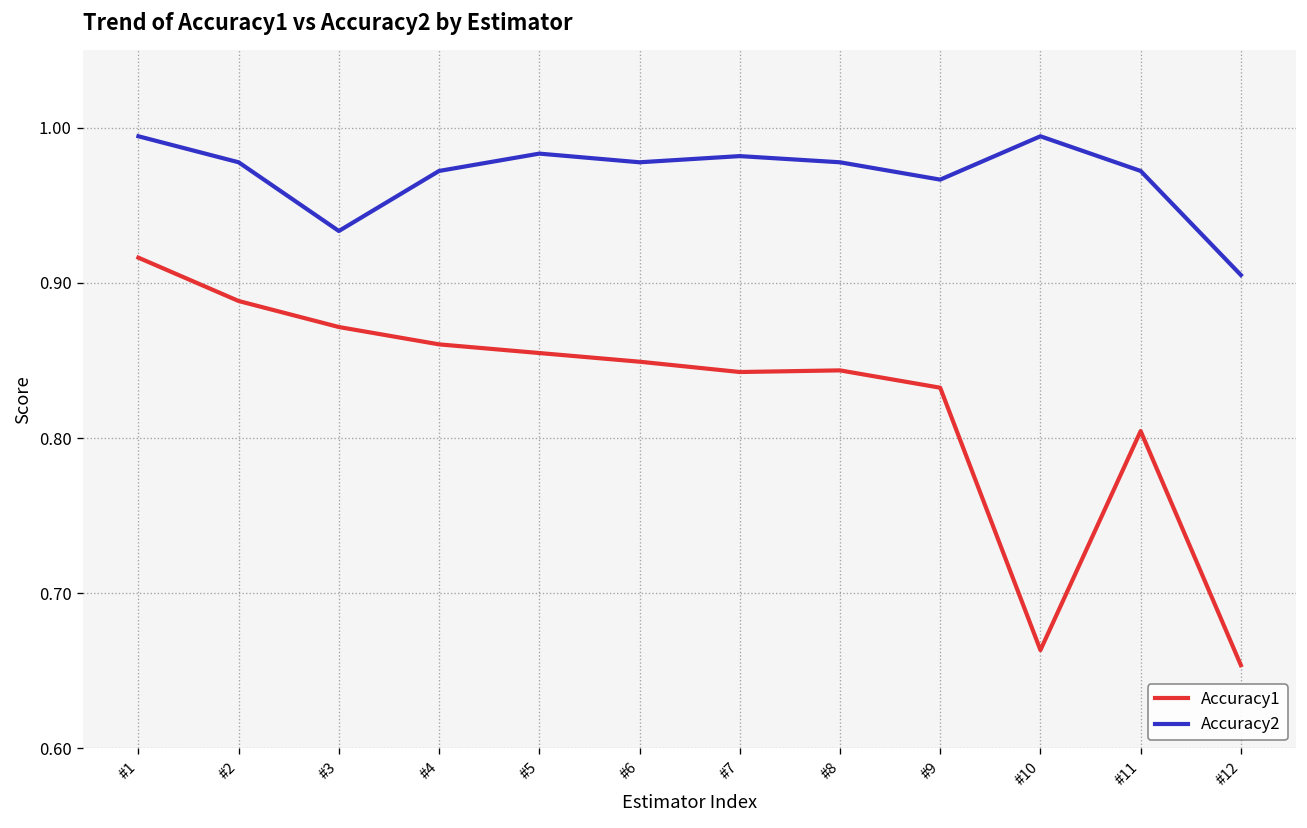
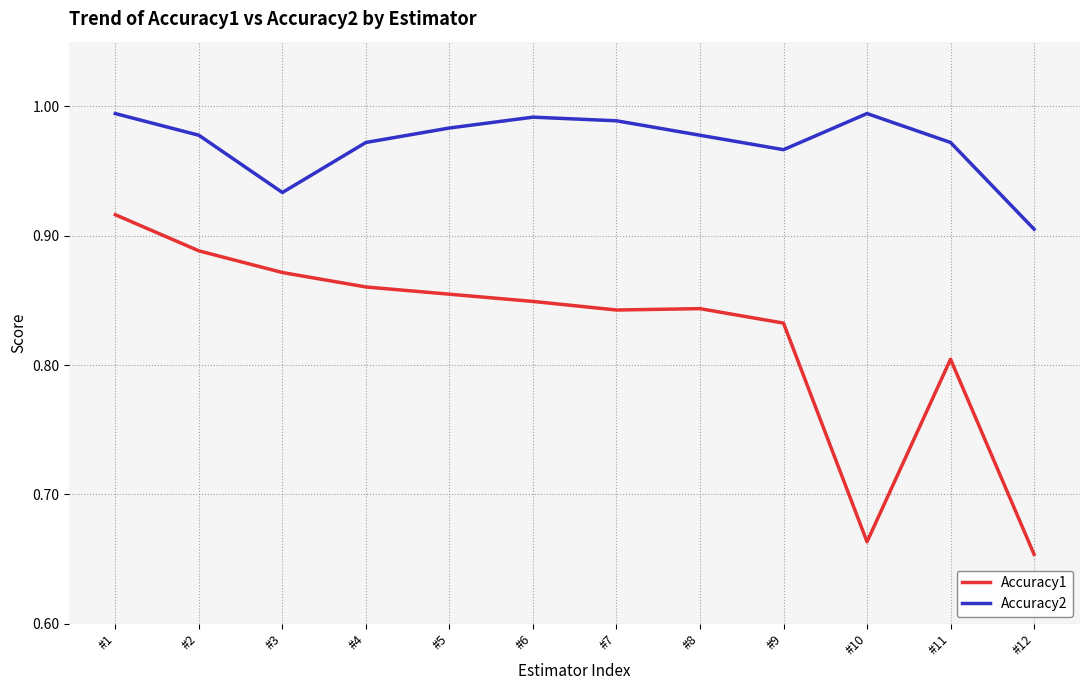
  {
    "Accuracy1": {
      "#1": 0.916,
      "#2": 0.888,
      "#3": 0.872,
      "#4": 0.860,
      "#5": 0.855,
      "#6": 0.849,
      "#7": 0.843,
      "#8": 0.844,
      "#9": 0.832,
      "#10": 0.663,
      "#11": 0.804,
      "#12": 0.654
    },
    "Accuracy2": {
      "#1": 0.994,
      "#2": 0.978,
      "#3": 0.933,
      "#4": 0.972,
      "#5": 0.983,
-     "#6": 0.978,
-     "#7": 0.982,
+     "#6": 0.992,
+     "#7": 0.989,
      "#8": 0.978,
      "#9": 0.966,
      "#10": 0.994,
      "#11": 0.972,
      "#12": 0.905
    }
  }
